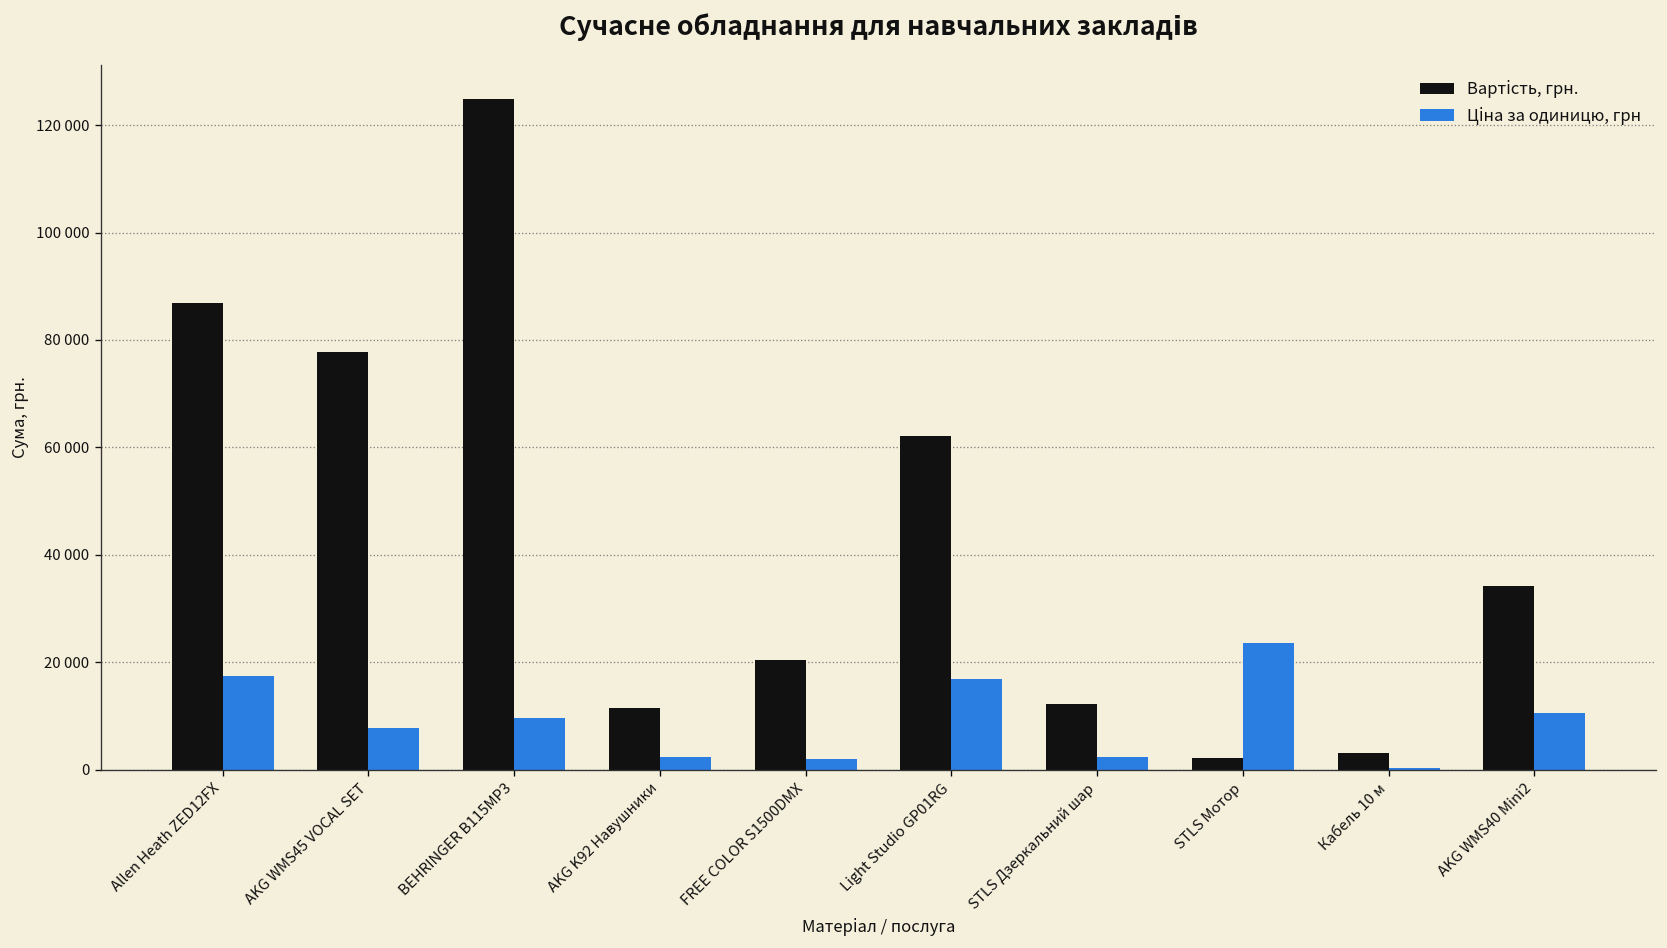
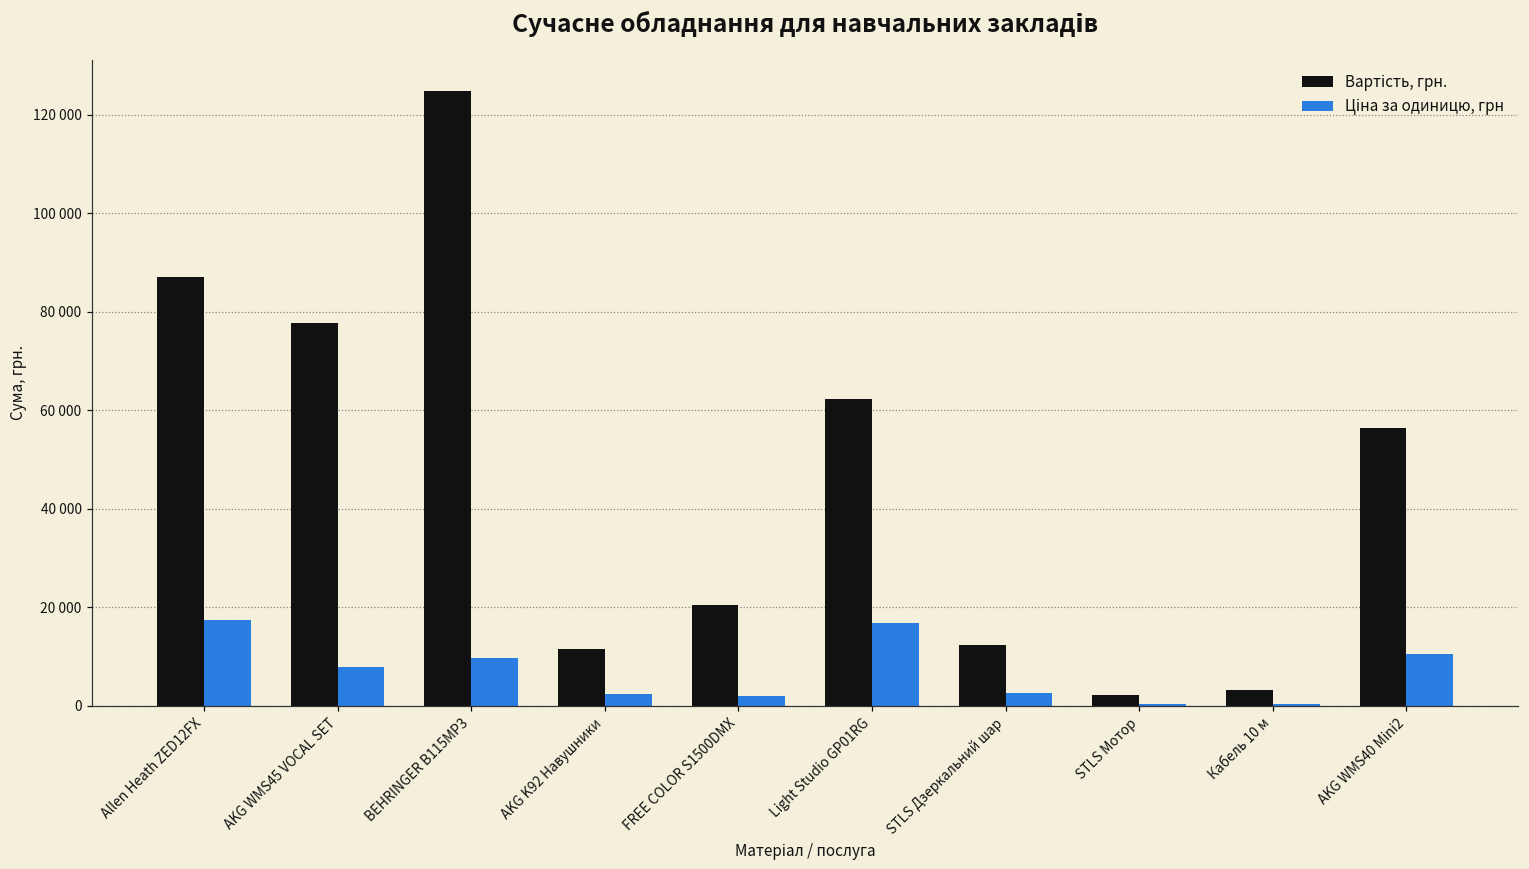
  {
    "Вартість, грн.": {
      "Allen Heath ZED12FX": 87000,
      "AKG WMS45 VOCAL SET": 78000,
      "BEHRINGER B115MP3": 125000,
      "AKG K92 Навушники": 11000,
      "FREE COLOR S1500DMX": 20000,
      "Light Studio GP01RG": 62000,
      "STLS Дзеркальний шар": 12000,
      "STLS Мотор": 2000,
      "Кабель 10 м": 3000,
-     "AKG WMS40 Mini2": 34000
+     "AKG WMS40 Mini2": 56000
    },
    "Ціна за одиницю, грн": {
      "Allen Heath ZED12FX": 17000,
      "AKG WMS45 VOCAL SET": 8000,
      "BEHRINGER B115MP3": 10000,
      "AKG K92 Навушники": 2000,
      "FREE COLOR S1500DMX": 2000,
      "Light Studio GP01RG": 17000,
      "STLS Дзеркальний шар": 2000,
-     "STLS Мотор": 24000,
+     "STLS Мотор": 0,
      "AKG WMS40 Mini2": 11000
    }
  }
